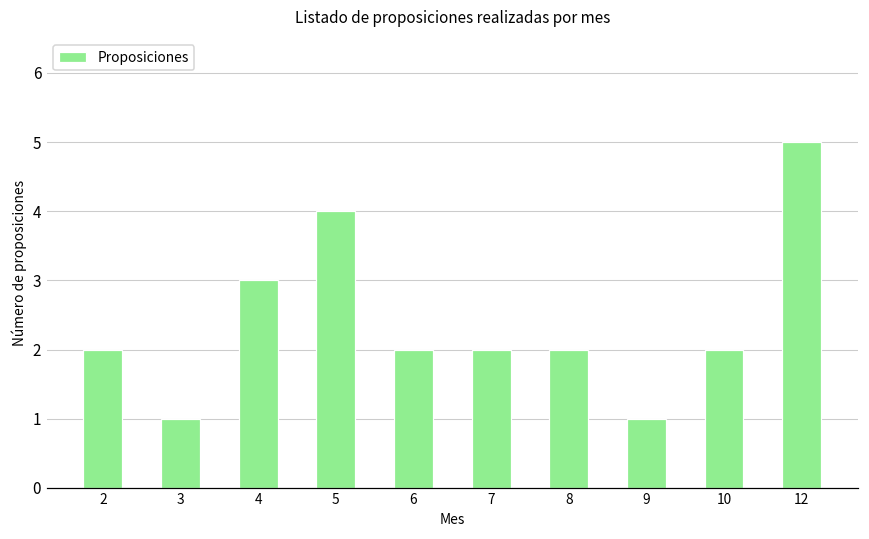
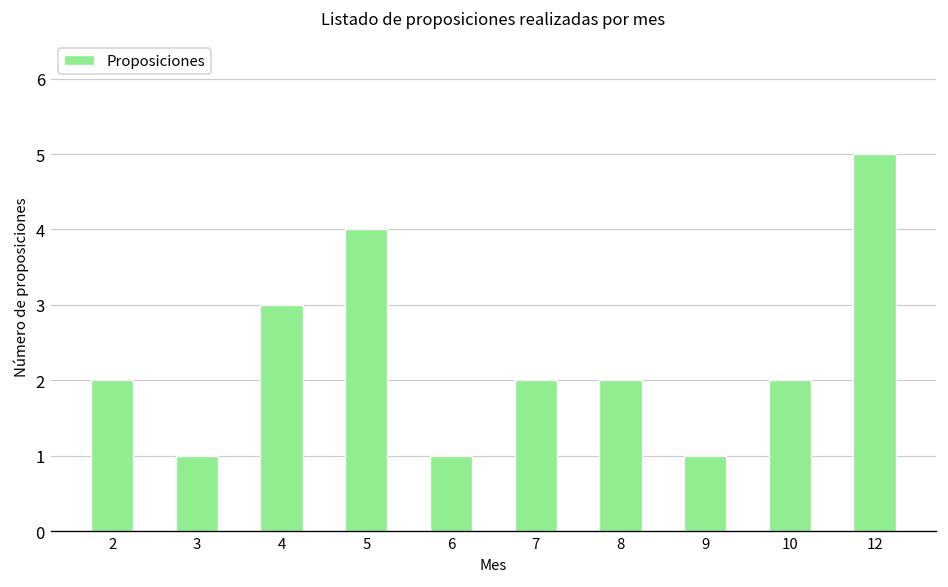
  {
    "2": 2,
    "3": 1,
    "4": 3,
    "5": 4,
-   "6": 2,
+   "6": 1,
    "7": 2,
    "8": 2,
    "9": 1,
    "10": 2,
    "12": 5
  }
